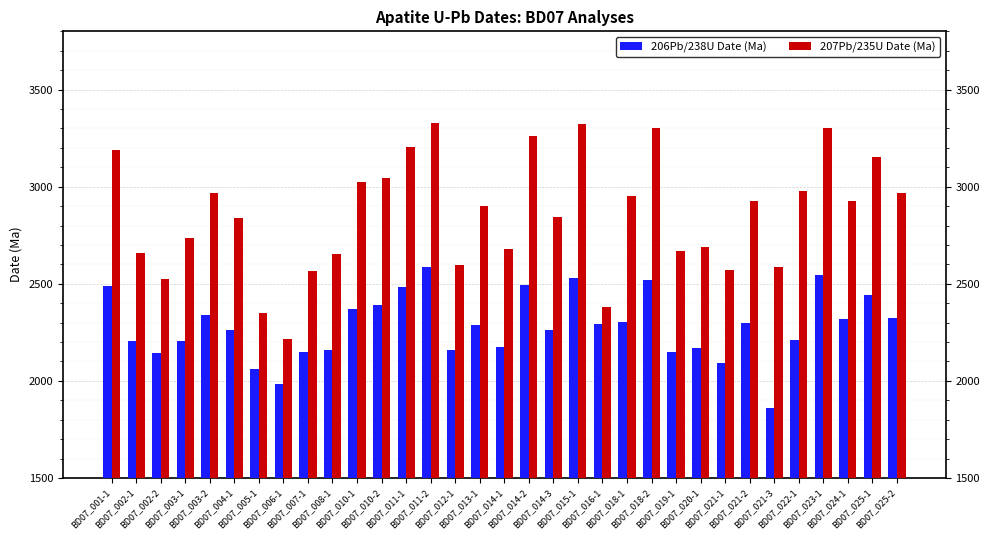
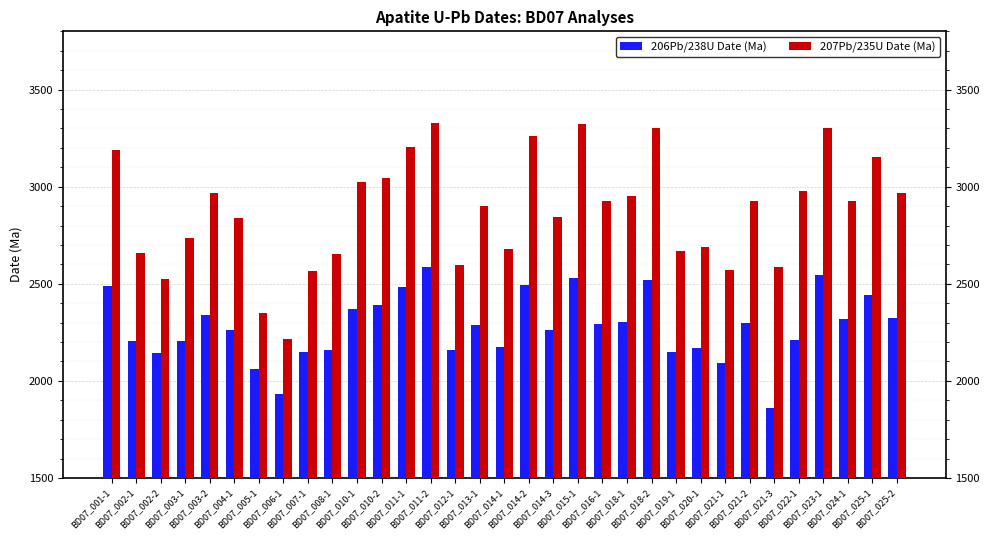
  {
    "206Pb/238U Date (Ma)": {
      "BD07_001-1": 2490,
      "BD07_002-1": 2210,
      "BD07_002-2": 2150,
      "BD07_003-1": 2210,
      "BD07_003-2": 2340,
      "BD07_004-1": 2260,
      "BD07_005-1": 2060,
-     "BD07_006-1": 1990,
+     "BD07_006-1": 1940,
      "BD07_007-1": 2150,
      "BD07_008-1": 2160,
      "BD07_010-1": 2370,
      "BD07_010-2": 2390,
      "BD07_011-1": 2480,
      "BD07_011-2": 2590,
      "BD07_012-1": 2160,
      "BD07_013-1": 2290,
      "BD07_014-1": 2180,
      "BD07_014-2": 2490,
      "BD07_014-3": 2260,
      "BD07_015-1": 2530,
      "BD07_016-1": 2300,
      "BD07_018-1": 2300,
      "BD07_018-2": 2520,
      "BD07_019-1": 2150,
      "BD07_020-1": 2170,
      "BD07_021-1": 2090,
      "BD07_021-2": 2300,
      "BD07_021-3": 1860,
      "BD07_022-1": 2210,
      "BD07_023-1": 2550,
      "BD07_024-1": 2320,
      "BD07_025-1": 2440,
      "BD07_025-2": 2330
    },
    "207Pb/235U Date (Ma)": {
      "BD07_001-1": 3190,
      "BD07_002-1": 2660,
      "BD07_002-2": 2530,
      "BD07_003-1": 2740,
      "BD07_003-2": 2970,
      "BD07_004-1": 2840,
      "BD07_005-1": 2350,
      "BD07_006-1": 2220,
      "BD07_007-1": 2570,
      "BD07_008-1": 2660,
      "BD07_010-1": 3020,
      "BD07_010-2": 3040,
      "BD07_011-1": 3210,
      "BD07_011-2": 3330,
      "BD07_012-1": 2600,
      "BD07_013-1": 2900,
      "BD07_014-1": 2680,
      "BD07_014-2": 3260,
      "BD07_014-3": 2840,
      "BD07_015-1": 3320,
-     "BD07_016-1": 2380,
+     "BD07_016-1": 2930,
      "BD07_018-1": 2950,
      "BD07_018-2": 3300,
      "BD07_019-1": 2670,
      "BD07_020-1": 2690,
      "BD07_021-1": 2570,
      "BD07_021-2": 2930,
      "BD07_021-3": 2580,
      "BD07_022-1": 2980,
      "BD07_023-1": 3300,
      "BD07_024-1": 2930,
      "BD07_025-1": 3150,
      "BD07_025-2": 2970
    }
  }
